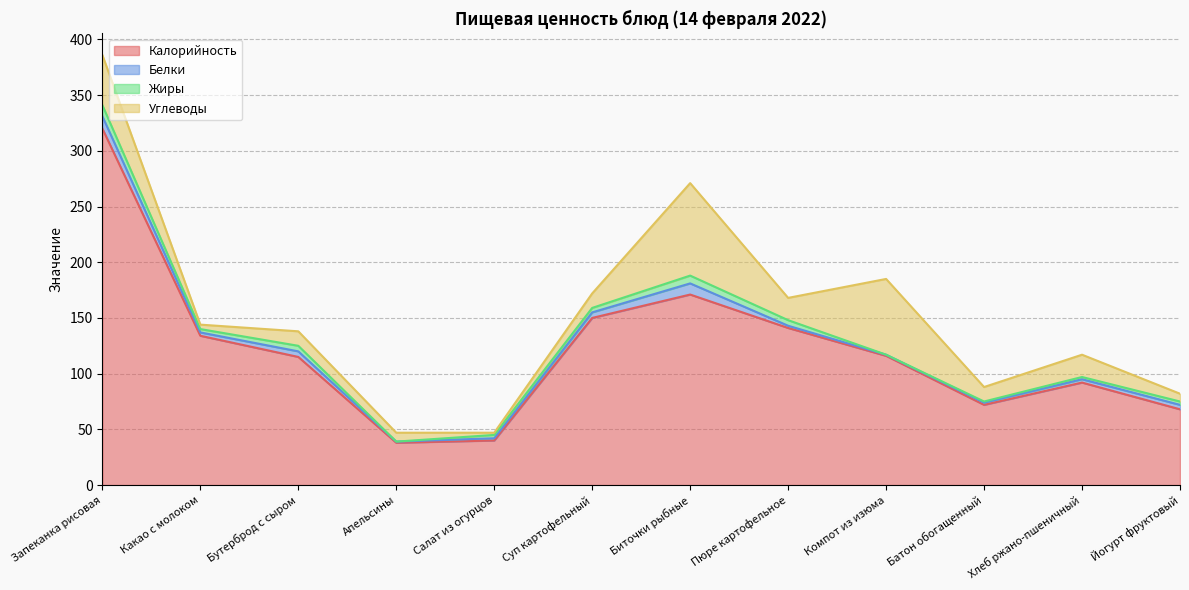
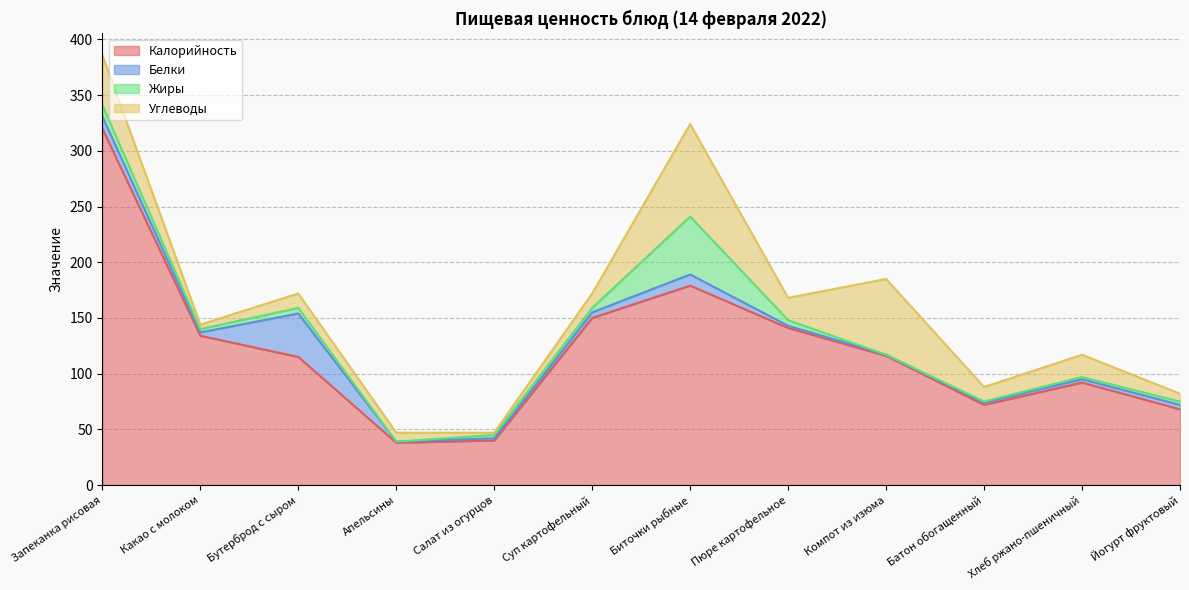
  {
    "Калорийность": {
      "Запеканка рисовая": 320,
      "Какао с молоком": 134,
      "Бутерброд с сыром": 115,
      "Суп картофельный": 150,
-     "Биточки рыбные": 171,
+     "Биточки рыбные": 179,
      "Хлеб ржано-пшеничный": 92,
      "Йогурт фруктовый": 68
    },
    "Белки": {
      "Запеканка рисовая": 11,
      "Какао с молоком": 3,
-     "Бутерброд с сыром": 5,
+     "Бутерброд с сыром": 39,
      "Суп картофельный": 5,
      "Биточки рыбные": 10,
      "Йогурт фруктовый": 4
    },
    "Жиры": {
      "Запеканка рисовая": 10,
      "Какао с молоком": 3,
      "Бутерброд с сыром": 5,
      "Суп картофельный": 4,
-     "Биточки рыбные": 7,
+     "Биточки рыбные": 52,
      "Пюре картофельное": 5,
      "Йогурт фруктовый": 3
    },
    "Углеводы": {
      "Запеканка рисовая": 45,
      "Какао с молоком": 4,
      "Бутерброд с сыром": 13,
      "Апельсины": 8,
      "Суп картофельный": 13,
      "Биточки рыбные": 83,
      "Пюре картофельное": 20,
      "Компот из изюма": 68,
      "Батон обогащенный": 13,
      "Хлеб ржано-пшеничный": 20,
      "Йогурт фруктовый": 7
    }
  }
